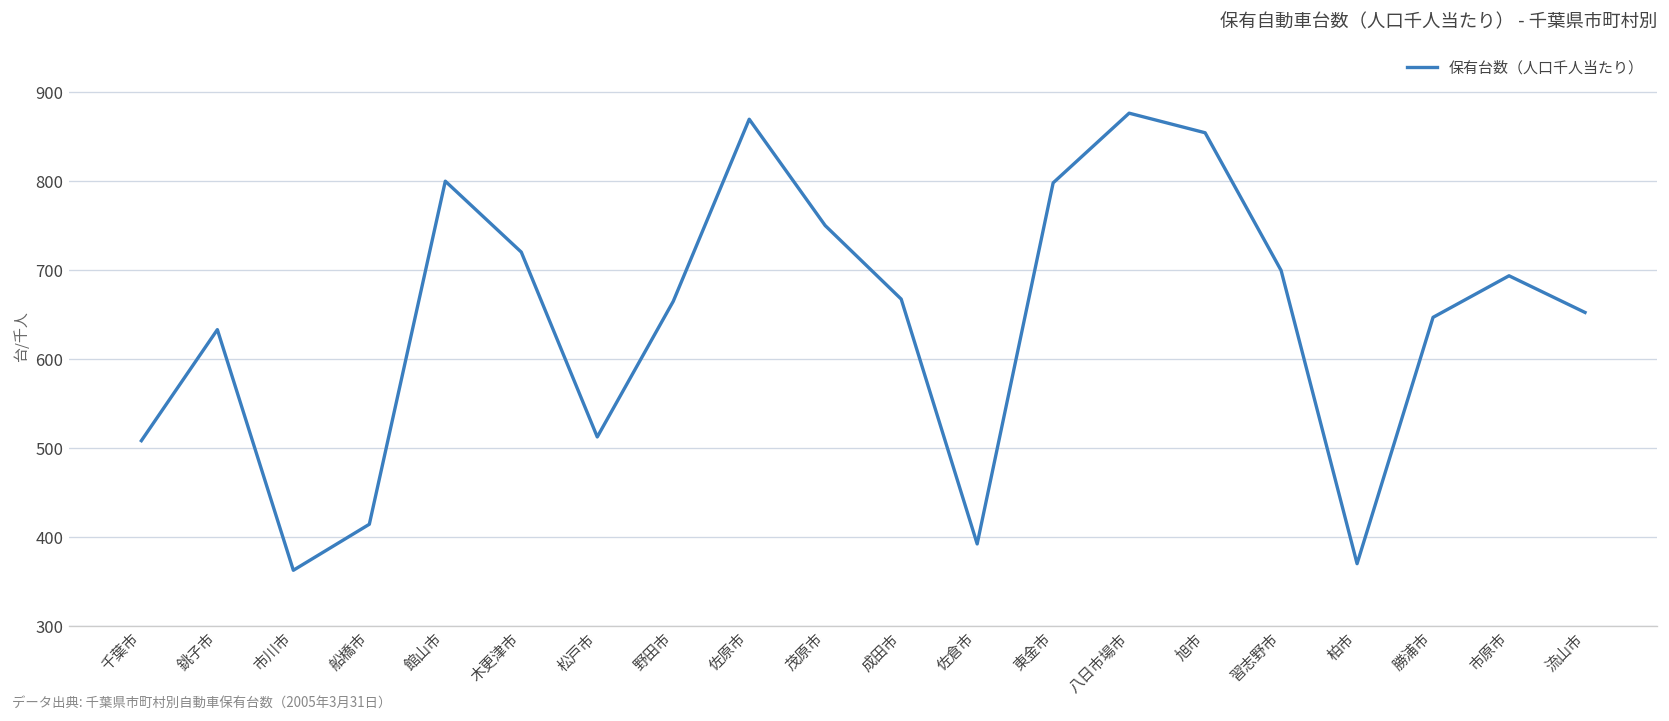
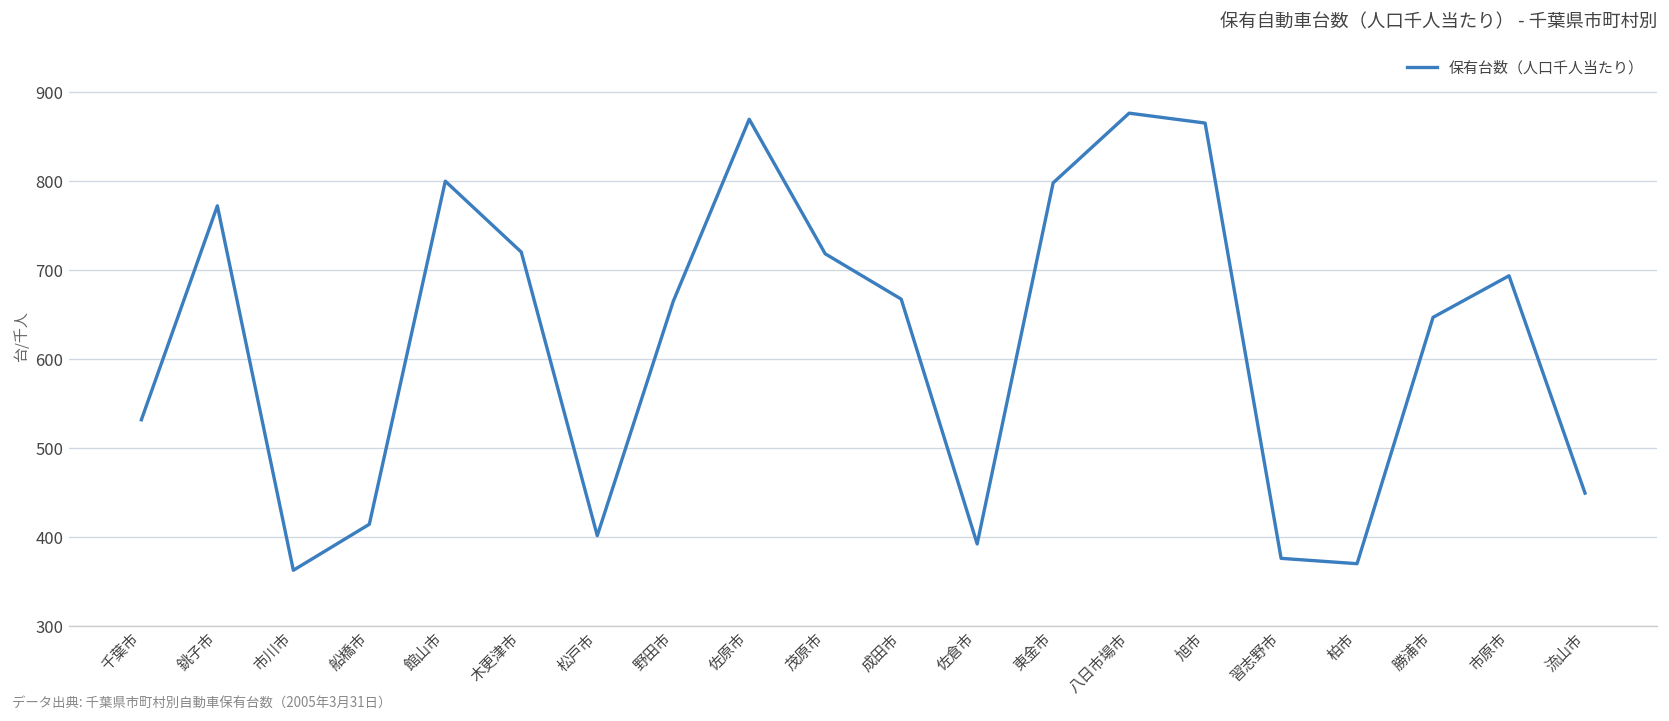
  {
-   "千葉市": 510,
-   "銚子市": 630,
+   "千葉市": 530,
+   "銚子市": 770,
    "市川市": 360,
    "船橋市": 410,
    "館山市": 800,
    "木更津市": 720,
-   "松戸市": 510,
+   "松戸市": 400,
    "野田市": 660,
    "佐原市": 870,
-   "茂原市": 750,
+   "茂原市": 720,
    "成田市": 670,
    "佐倉市": 390,
    "東金市": 800,
    "八日市場市": 880,
-   "旭市": 850,
-   "習志野市": 700,
+   "旭市": 870,
+   "習志野市": 380,
    "柏市": 370,
    "勝浦市": 650,
    "市原市": 690,
-   "流山市": 650
+   "流山市": 450
  }
